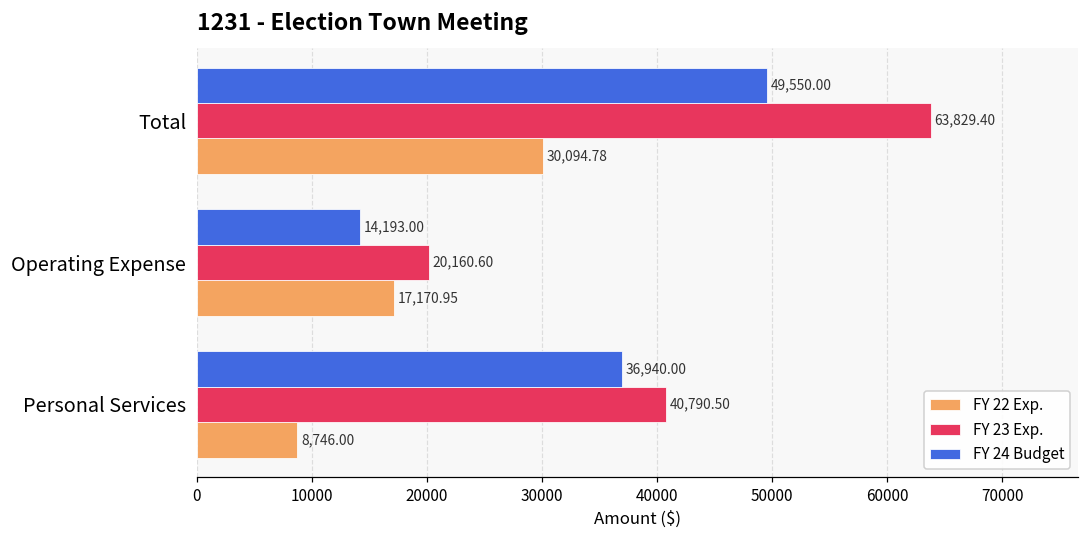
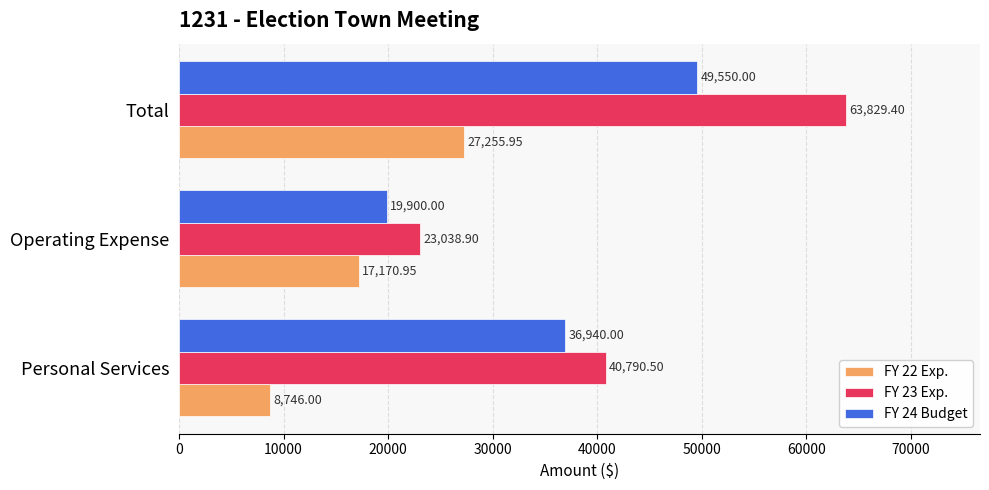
  {
    "FY 22 Exp.": {
-     "Total": "30,094.78",
+     "Total": "27,255.95",
      "Operating Expense": "17,170.95",
      "Personal Services": "8,746.00"
    },
    "FY 23 Exp.": {
      "Total": "63,829.40",
-     "Operating Expense": "20,160.60",
+     "Operating Expense": "23,038.90",
      "Personal Services": "40,790.50"
    },
    "FY 24 Budget": {
      "Total": "49,550.00",
-     "Operating Expense": "14,193.00",
+     "Operating Expense": "19,900.00",
      "Personal Services": "36,940.00"
    }
  }
